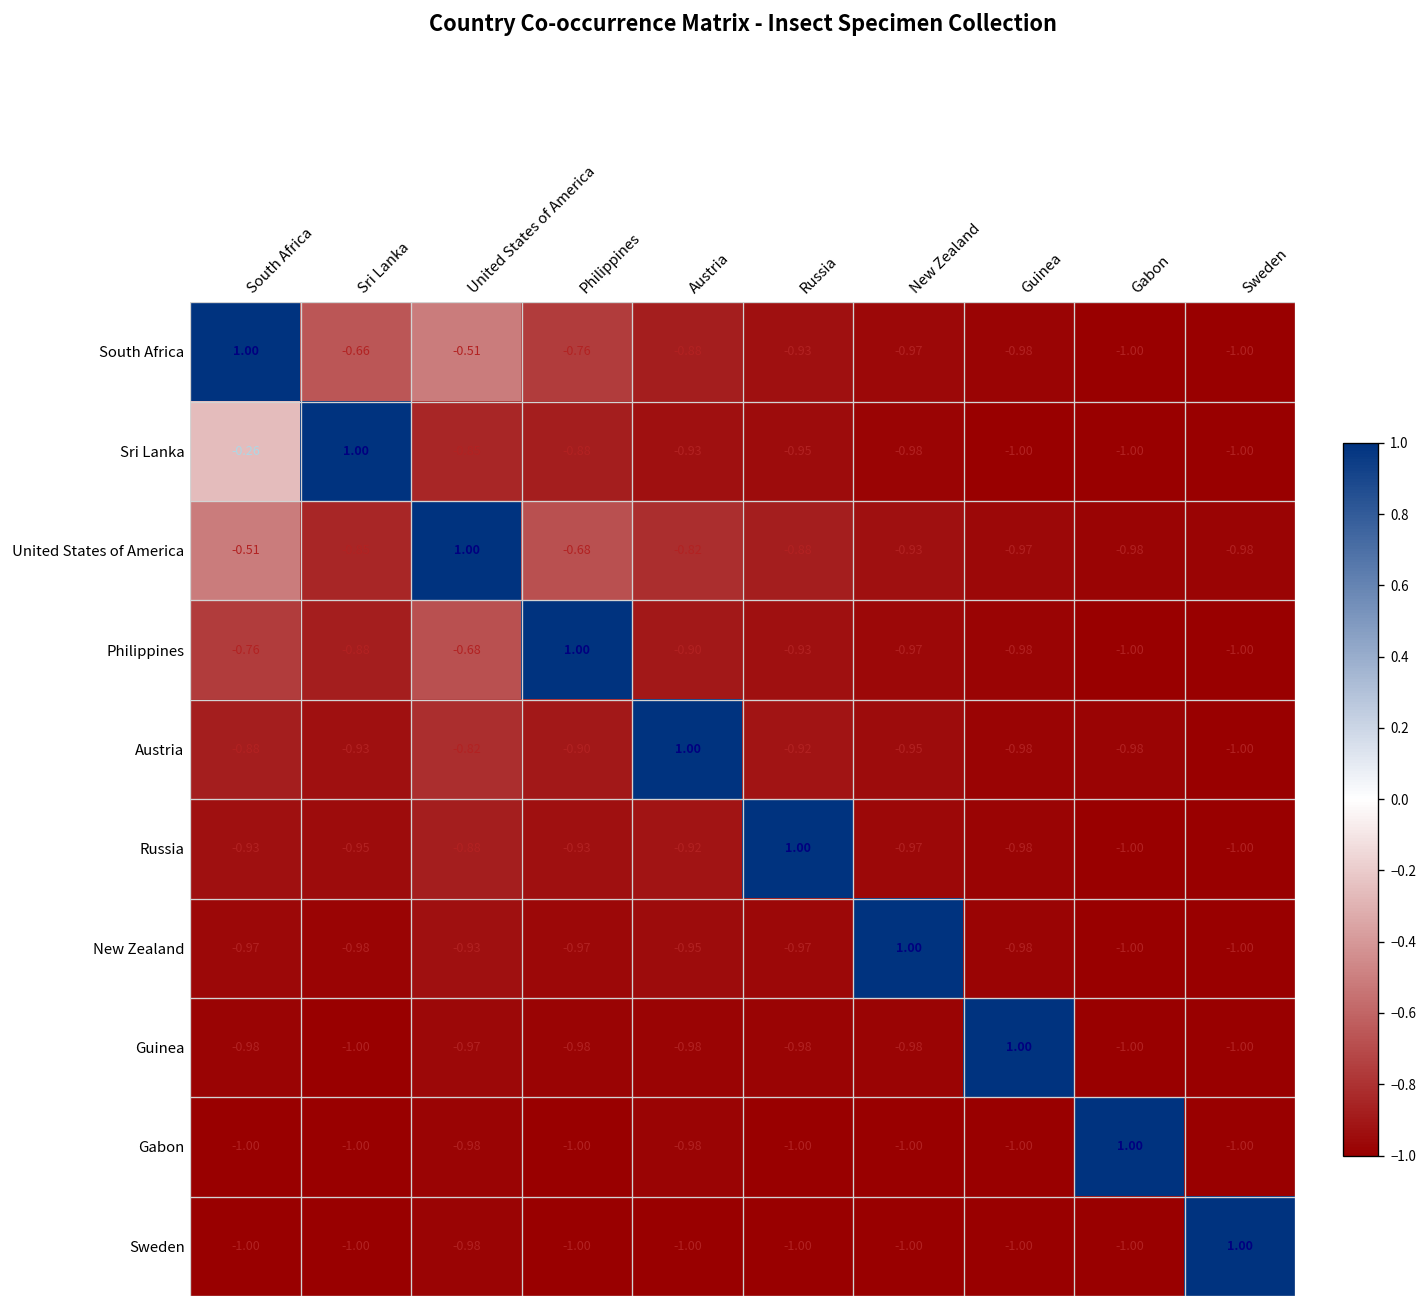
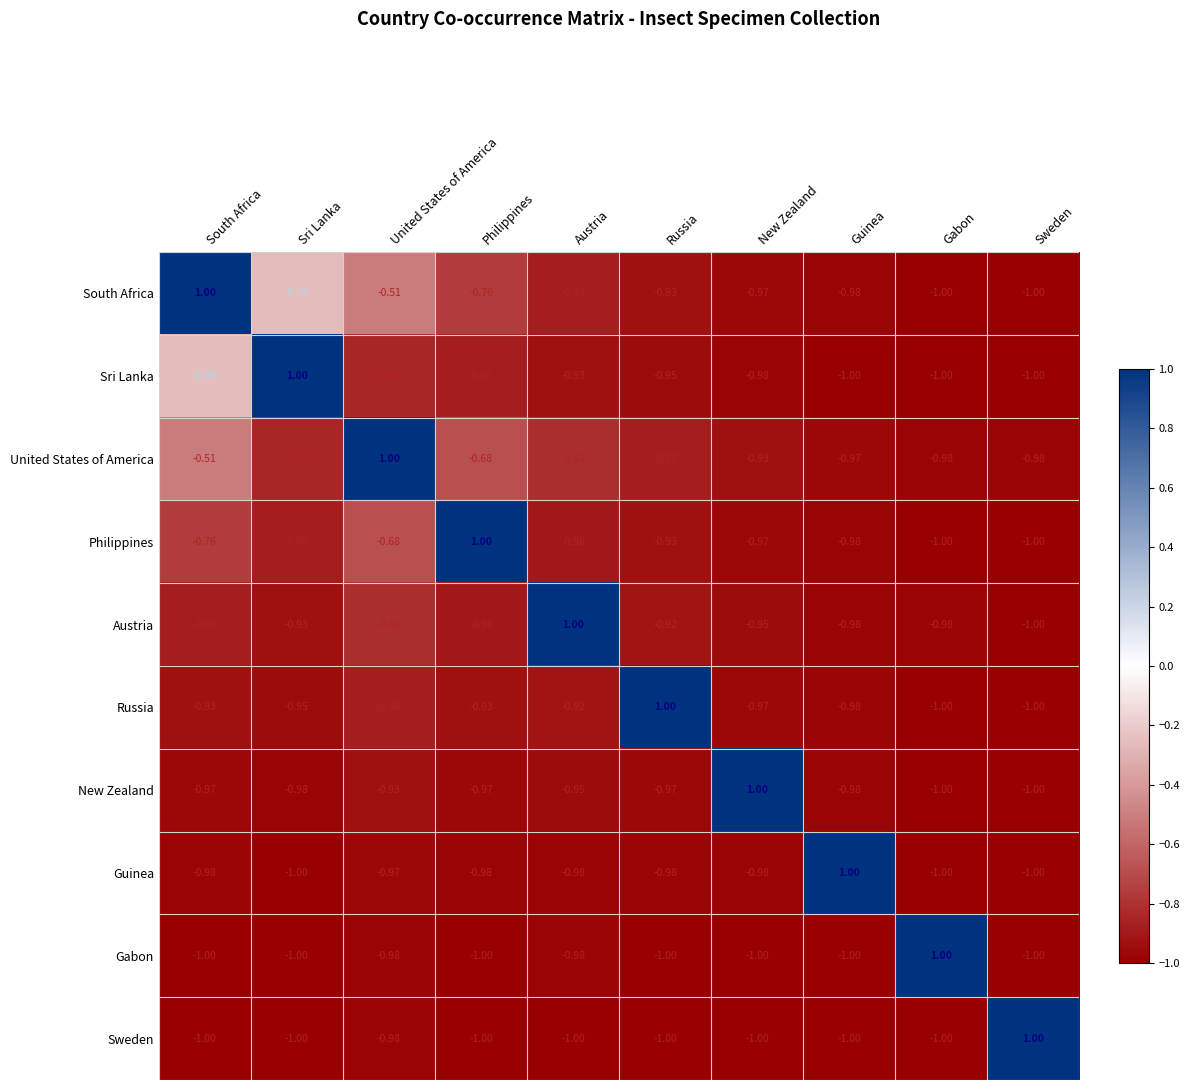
  {
    "South Africa": {
      "South Africa": 1.00,
-     "Sri Lanka": -0.66,
+     "Sri Lanka": -0.26,
      "United States of America": -0.51
    },
    "Sri Lanka": {
      "South Africa": -0.26,
      "Sri Lanka": 1.00
    },
    "United States of America": {
      "South Africa": -0.51,
      "United States of America": 1.00
    },
    "Philippines": {
      "Philippines": 1.00
    },
    "Austria": {
      "Austria": 1.00
    },
    "Russia": {
      "Russia": 1.00
    },
    "New Zealand": {
      "New Zealand": 1.00
    },
    "Guinea": {
      "Guinea": 1.00
    },
    "Gabon": {
      "Gabon": 1.00
    },
    "Sweden": {
      "Sweden": 1.00
    }
  }
